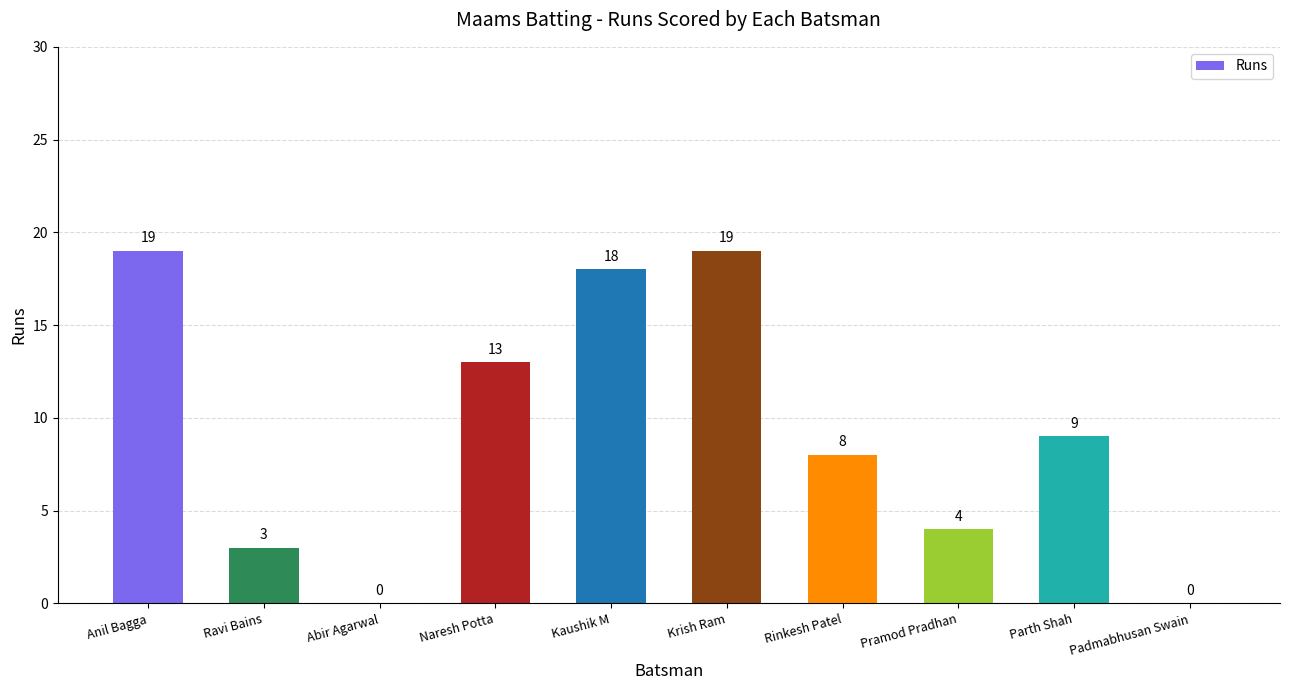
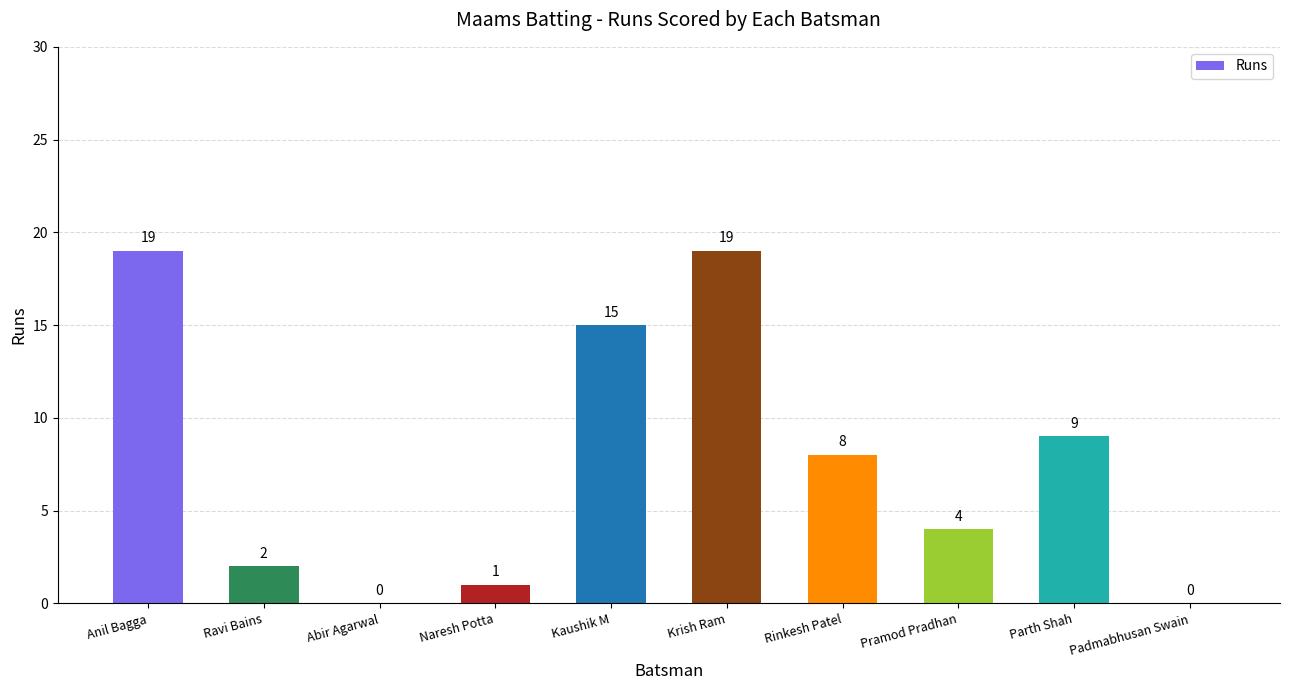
  {
    "Anil Bagga": 19,
-   "Ravi Bains": 3,
+   "Ravi Bains": 2,
    "Abir Agarwal": 0,
-   "Naresh Potta": 13,
-   "Kaushik M": 18,
+   "Naresh Potta": 1,
+   "Kaushik M": 15,
    "Krish Ram": 19,
    "Rinkesh Patel": 8,
    "Pramod Pradhan": 4,
    "Parth Shah": 9,
    "Padmabhusan Swain": 0
  }
